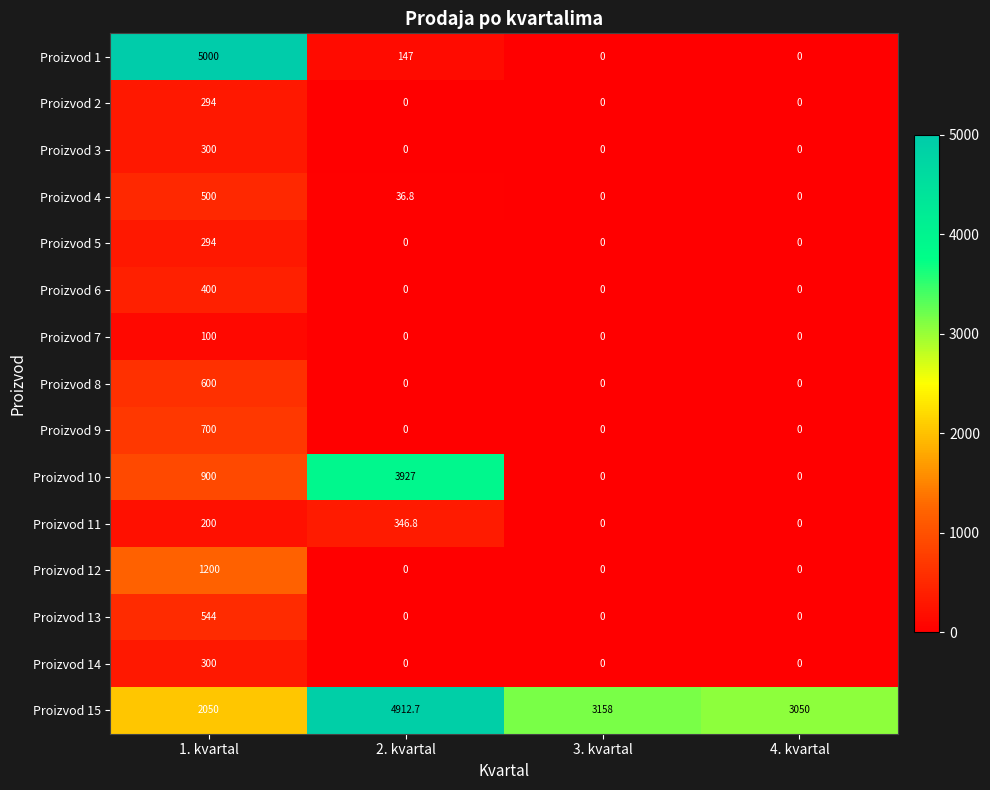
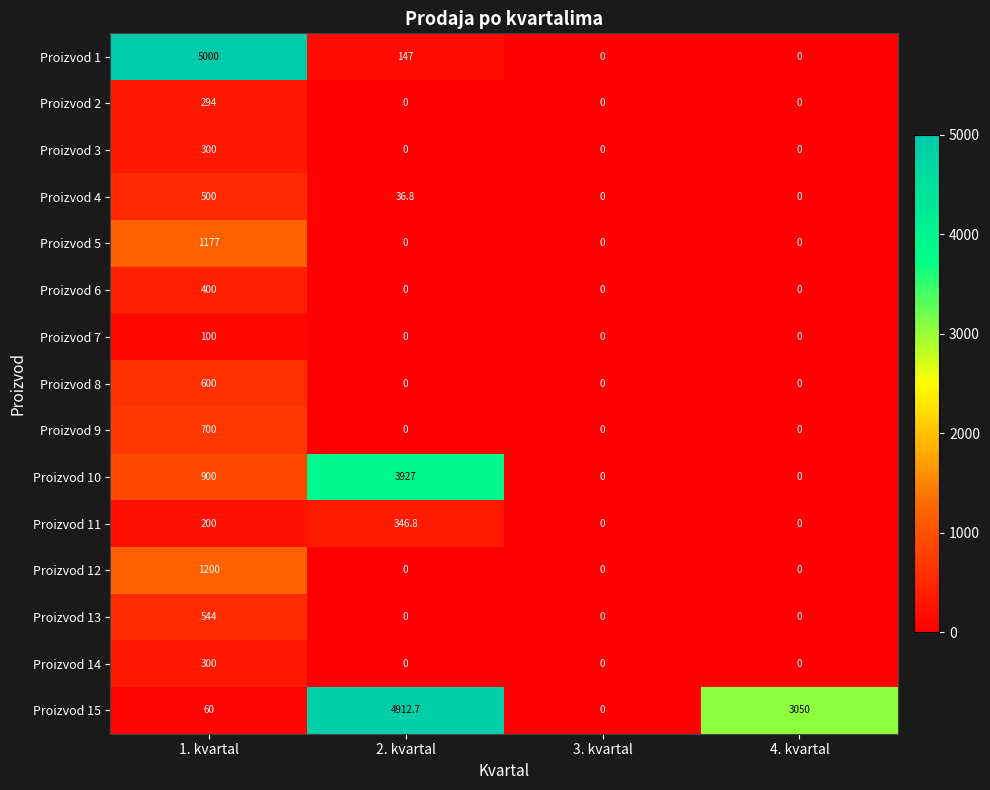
  {
    "Proizvod 1": {
      "1. kvartal": 5000,
      "2. kvartal": 147,
      "3. kvartal": 0,
      "4. kvartal": 0
    },
    "Proizvod 2": {
      "1. kvartal": 294,
      "2. kvartal": 0,
      "3. kvartal": 0,
      "4. kvartal": 0
    },
    "Proizvod 3": {
      "1. kvartal": 300,
      "2. kvartal": 0,
      "3. kvartal": 0,
      "4. kvartal": 0
    },
    "Proizvod 4": {
      "1. kvartal": 500,
      "2. kvartal": 36.8,
      "3. kvartal": 0,
      "4. kvartal": 0
    },
    "Proizvod 5": {
-     "1. kvartal": 294,
+     "1. kvartal": 1177,
      "2. kvartal": 0,
      "3. kvartal": 0,
      "4. kvartal": 0
    },
    "Proizvod 6": {
      "1. kvartal": 400,
      "2. kvartal": 0,
      "3. kvartal": 0,
      "4. kvartal": 0
    },
    "Proizvod 7": {
      "1. kvartal": 100,
      "2. kvartal": 0,
      "3. kvartal": 0,
      "4. kvartal": 0
    },
    "Proizvod 8": {
      "1. kvartal": 600,
      "2. kvartal": 0,
      "3. kvartal": 0,
      "4. kvartal": 0
    },
    "Proizvod 9": {
      "1. kvartal": 700,
      "2. kvartal": 0,
      "3. kvartal": 0,
      "4. kvartal": 0
    },
    "Proizvod 10": {
      "1. kvartal": 900,
      "2. kvartal": 3927,
      "3. kvartal": 0,
      "4. kvartal": 0
    },
    "Proizvod 11": {
      "1. kvartal": 200,
      "2. kvartal": 346.8,
      "3. kvartal": 0,
      "4. kvartal": 0
    },
    "Proizvod 12": {
      "1. kvartal": 1200,
      "2. kvartal": 0,
      "3. kvartal": 0,
      "4. kvartal": 0
    },
    "Proizvod 13": {
      "1. kvartal": 544,
      "2. kvartal": 0,
      "3. kvartal": 0,
      "4. kvartal": 0
    },
    "Proizvod 14": {
      "1. kvartal": 300,
      "2. kvartal": 0,
      "3. kvartal": 0,
      "4. kvartal": 0
    },
    "Proizvod 15": {
-     "1. kvartal": 2050,
+     "1. kvartal": 60,
      "2. kvartal": 4912.7,
-     "3. kvartal": 3158,
+     "3. kvartal": 0,
      "4. kvartal": 3050
    }
  }
